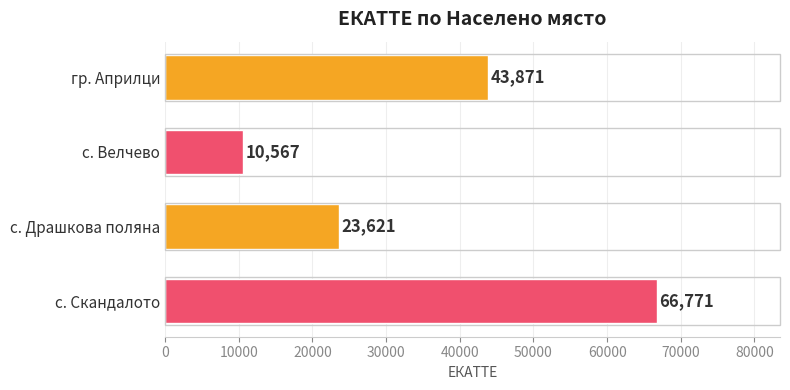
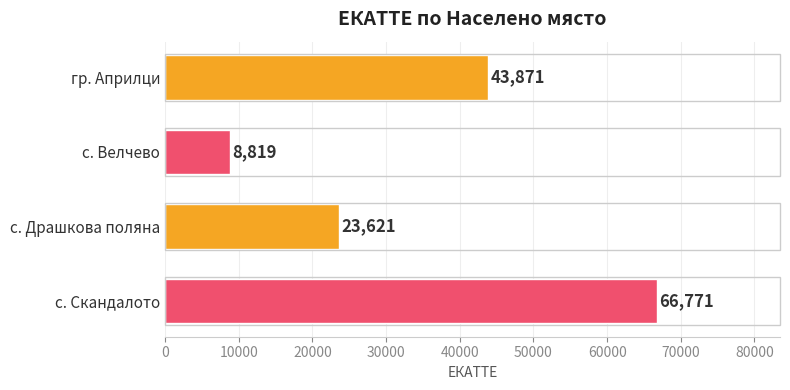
  {
    "гр. Априлци": "43,871",
-   "с. Велчево": "10,567",
+   "с. Велчево": "8,819",
    "с. Драшкова поляна": "23,621",
    "с. Скандалото": "66,771"
  }
